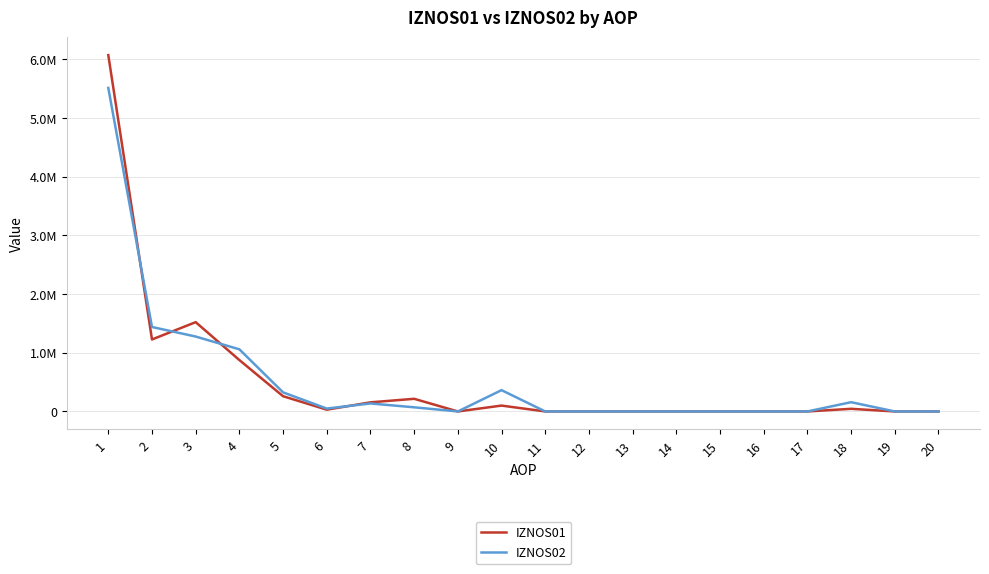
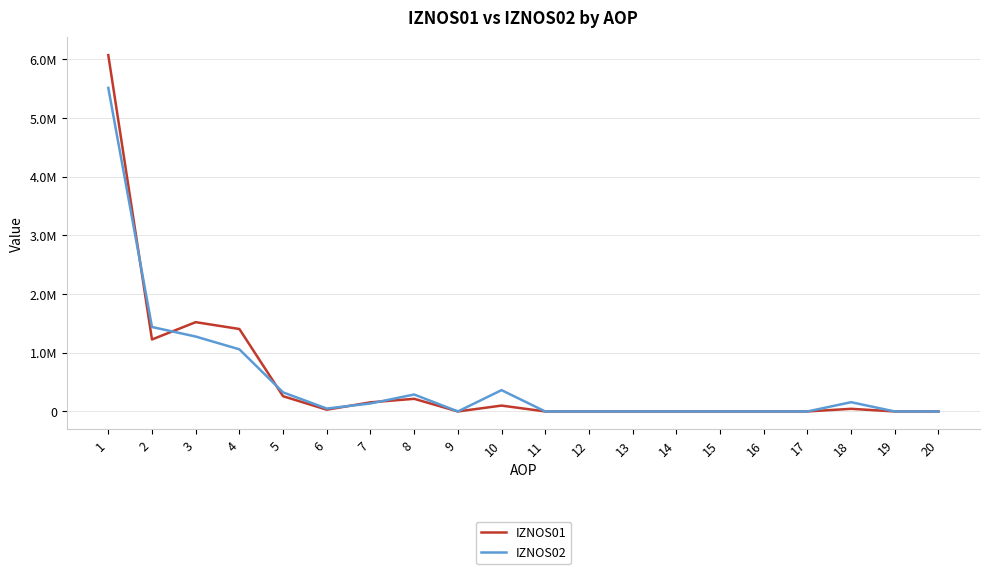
  {
    "IZNOS01": {
      "1": 6100000,
      "2": 1200000,
      "3": 1500000,
-     "4": 900000,
+     "4": 1400000,
      "5": 300000,
      "8": 200000,
      "10": 100000,
      "18": 0
    },
    "IZNOS02": {
      "1": 5500000,
      "2": 1400000,
      "3": 1300000,
      "4": 1100000,
      "5": 300000,
-     "8": 100000,
+     "8": 300000,
      "10": 400000,
      "18": 200000
    }
  }
